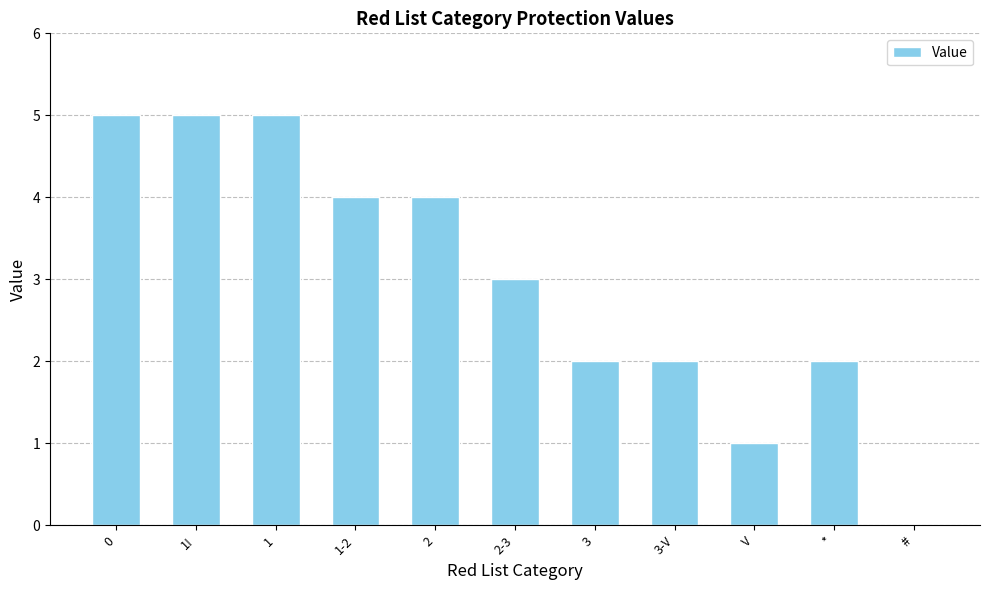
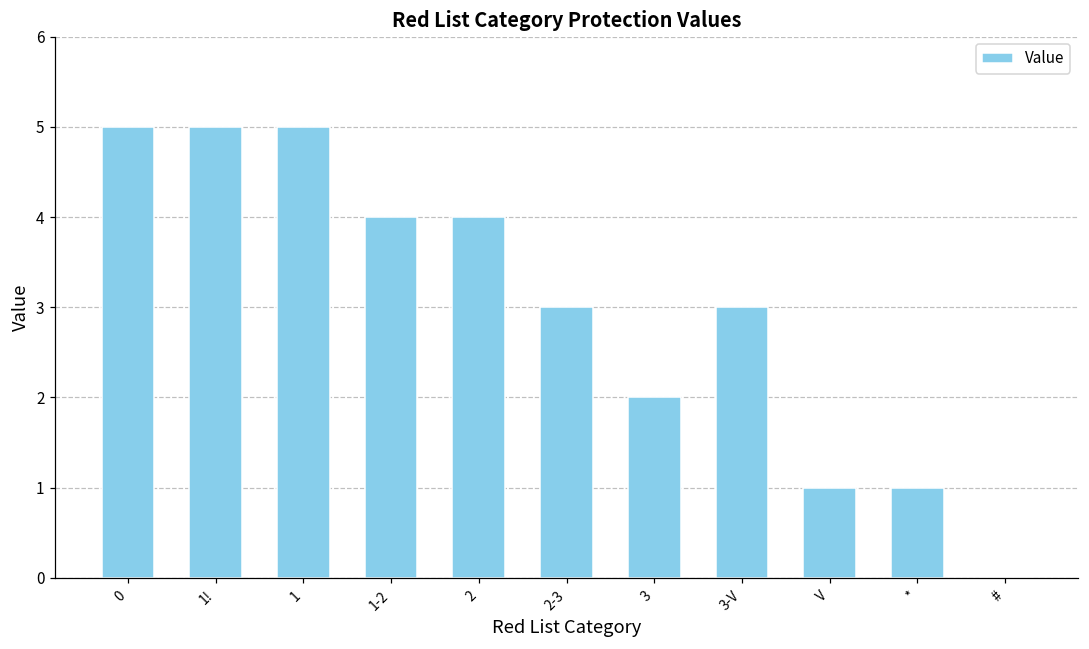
  {
    "0": 5,
    "1!": 5,
    "1": 5,
    "1-2": 4,
    "2": 4,
    "2-3": 3,
    "3": 2,
-   "3-V": 2,
+   "3-V": 3,
    "V": 1,
-   "*": 2,
+   "*": 1,
    "#": 0
  }
